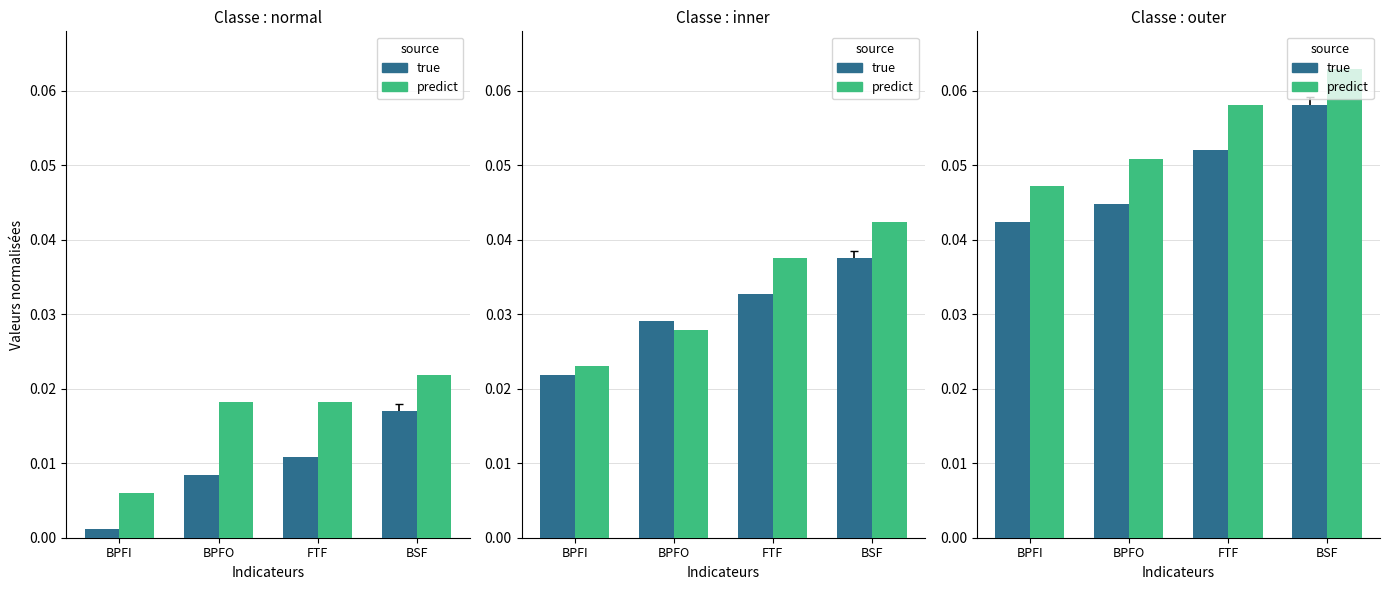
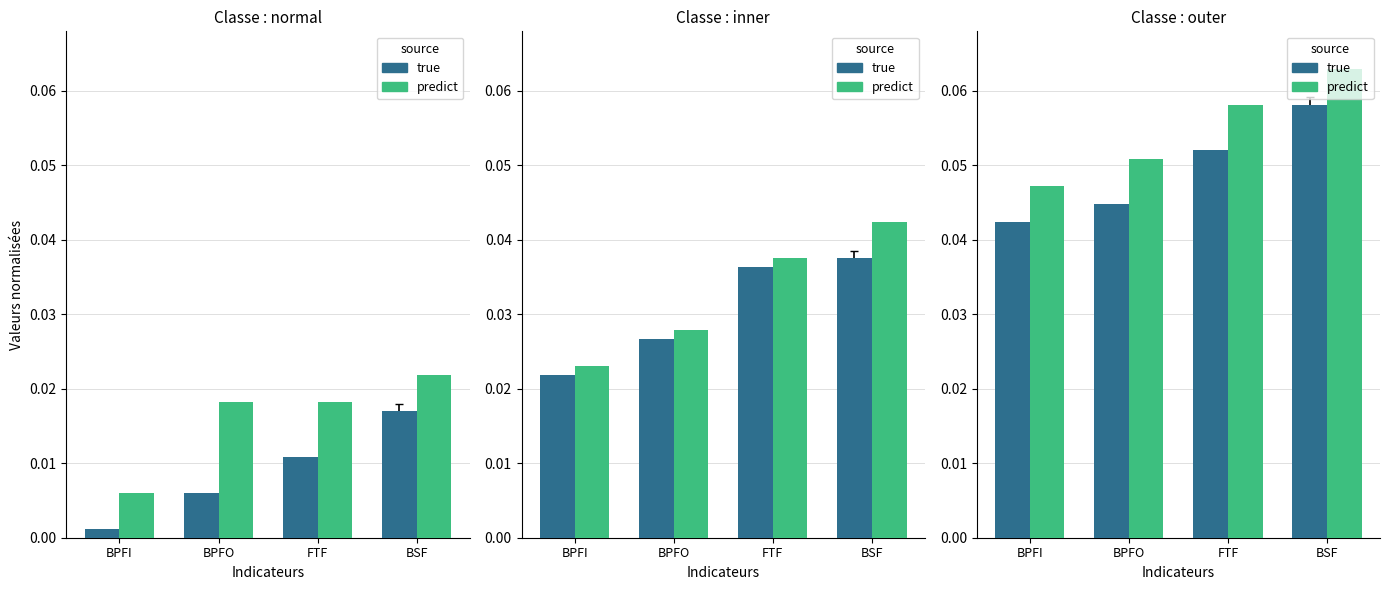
  {
    "Classe : normal": {
      "true": {
        "BPFI": 0.001,
-       "BPFO": 0.008,
+       "BPFO": 0.006,
        "FTF": 0.011,
        "BSF": 0.017
      },
      "predict": {
        "BPFI": 0.006,
        "BPFO": 0.018,
        "FTF": 0.018,
        "BSF": 0.022
      }
    },
    "Classe : inner": {
      "true": {
        "BPFI": 0.022,
-       "BPFO": 0.029,
-       "FTF": 0.033,
+       "BPFO": 0.027,
+       "FTF": 0.036,
        "BSF": 0.038
      },
      "predict": {
        "BPFI": 0.023,
        "BPFO": 0.028,
        "FTF": 0.038,
        "BSF": 0.042
      }
    },
    "Classe : outer": {
      "true": {
        "BPFI": 0.042,
        "BPFO": 0.045,
        "FTF": 0.052,
        "BSF": 0.058
      },
      "predict": {
        "BPFI": 0.047,
        "BPFO": 0.051,
        "FTF": 0.058
      }
    }
  }
